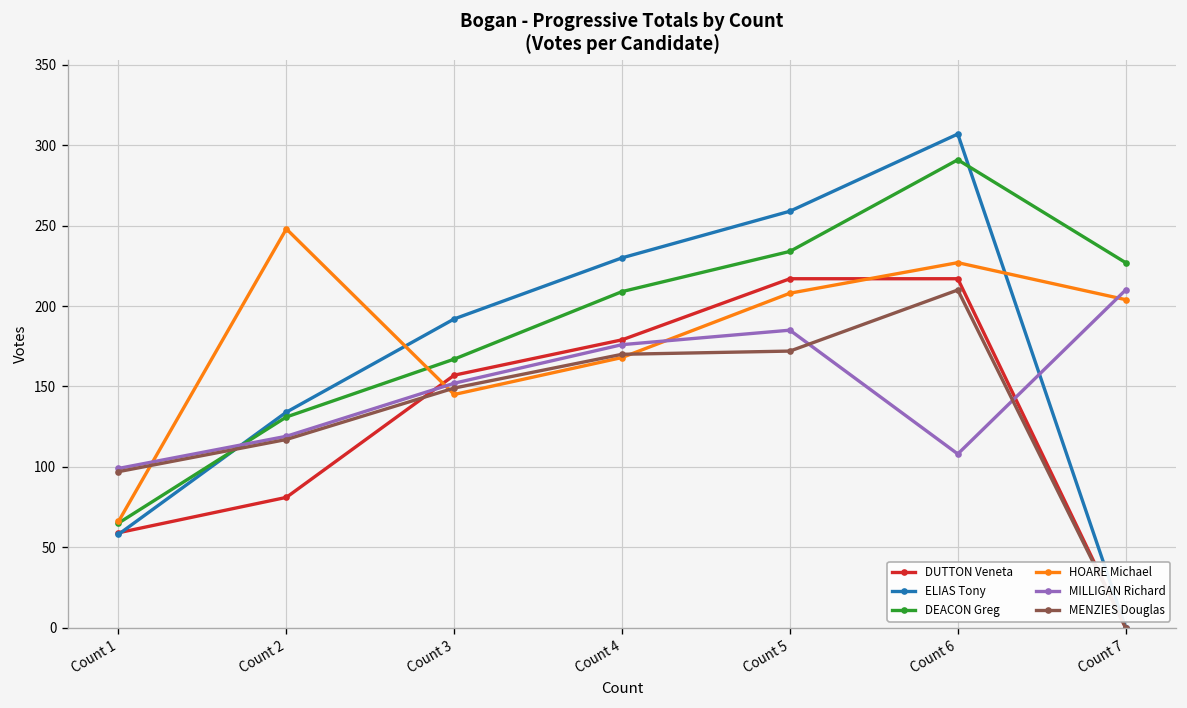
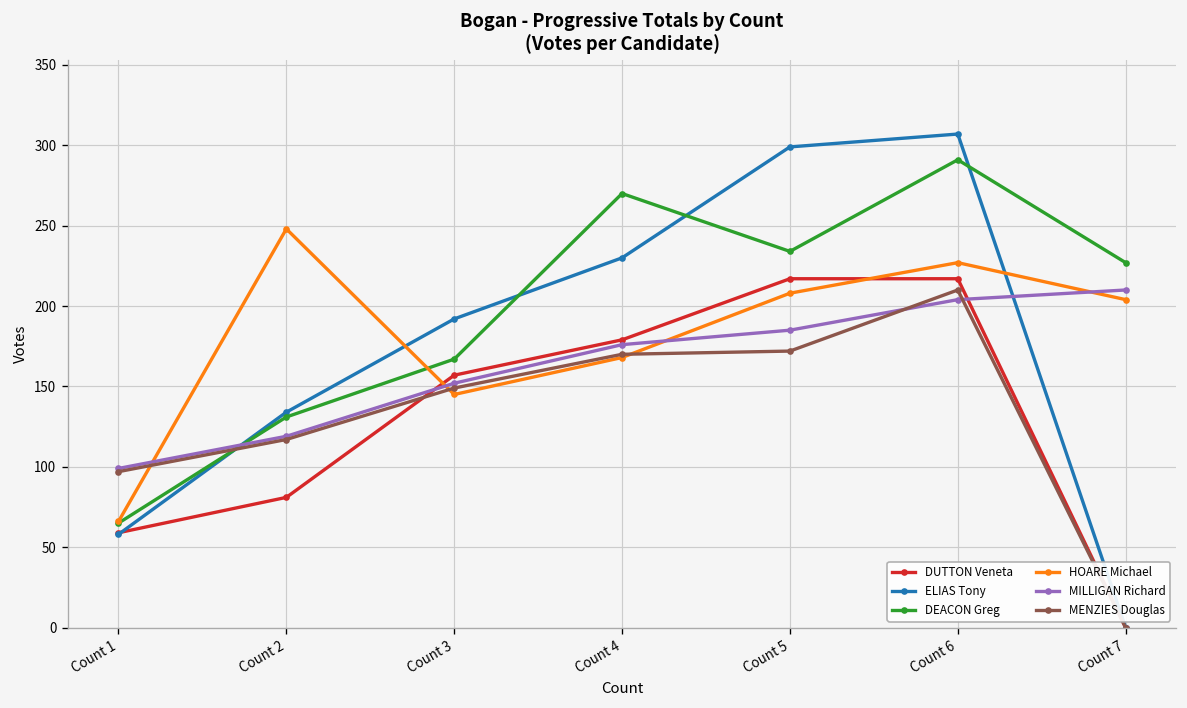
  {
    "DUTTON Veneta": {
      "Count 2": 81,
      "Count 3": 157,
      "Count 4": 179,
      "Count 5": 217,
      "Count 6": 217
    },
    "ELIAS Tony": {
      "Count 2": 134,
      "Count 3": 192,
      "Count 4": 230,
-     "Count 5": 259,
+     "Count 5": 299,
      "Count 6": 307
    },
    "DEACON Greg": {
      "Count 2": 131,
      "Count 3": 167,
-     "Count 4": 209,
+     "Count 4": 270,
      "Count 5": 234,
      "Count 6": 291,
      "Count 7": 227
    },
    "HOARE Michael": {
      "Count 2": 248,
      "Count 3": 145,
      "Count 4": 168,
      "Count 5": 208,
      "Count 6": 227,
      "Count 7": 204
    },
    "MILLIGAN Richard": {
      "Count 1": 99,
      "Count 2": 119,
      "Count 3": 152,
      "Count 4": 176,
      "Count 5": 185,
-     "Count 6": 108,
+     "Count 6": 204,
      "Count 7": 210
    },
    "MENZIES Douglas": {
      "Count 1": 97,
      "Count 2": 117,
      "Count 3": 149,
      "Count 4": 170,
      "Count 5": 172,
      "Count 6": 210
    }
  }
